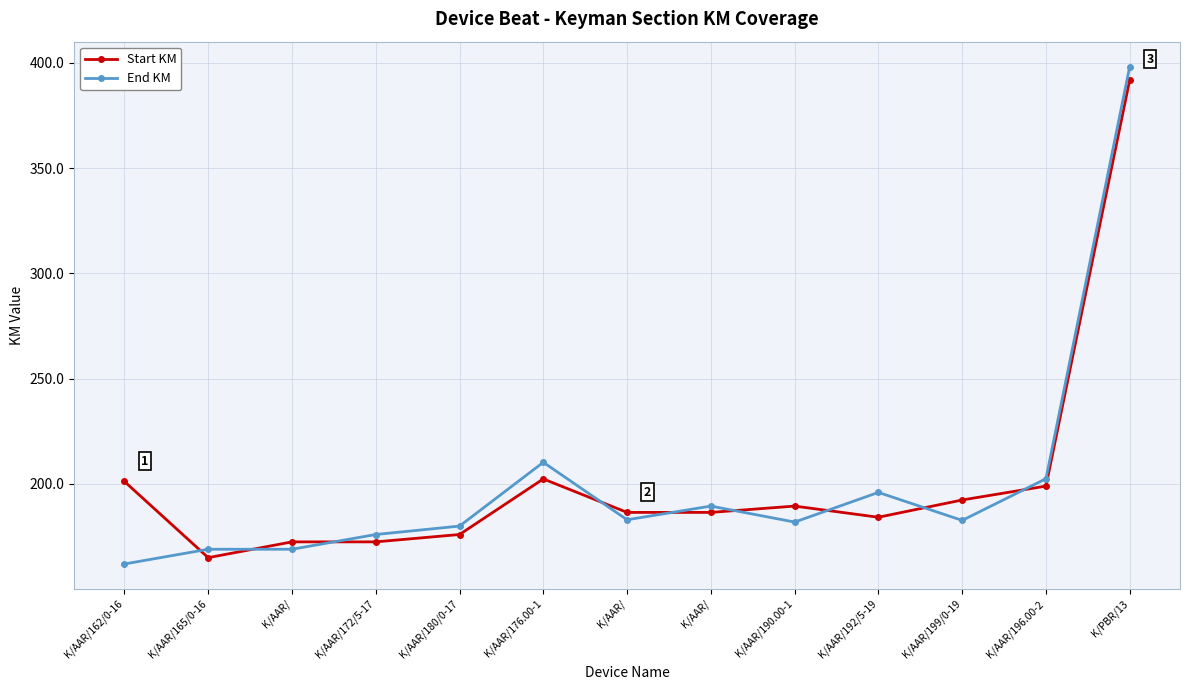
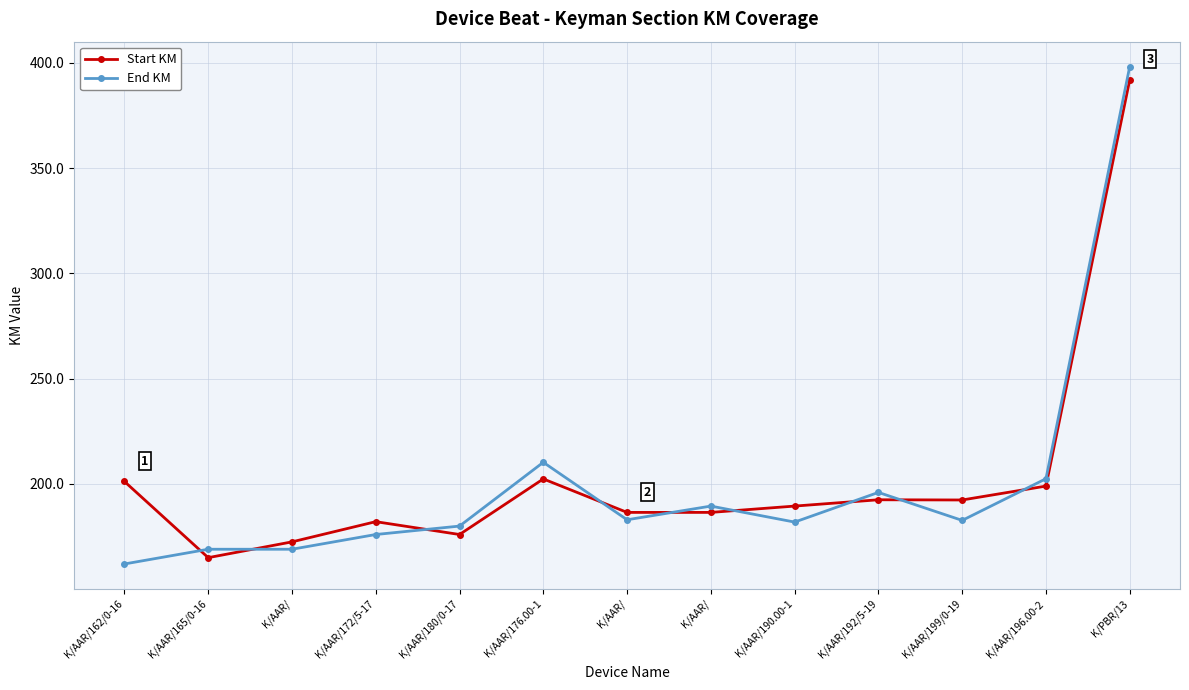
  {
    "Start KM": {
      "K/AAR/165/0-16": 165,
-     "K/AAR/172/5-17": 173,
+     "K/AAR/172/5-17": 182,
      "K/AAR/180/0-17": 176,
      "K/AAR/176.00-1": 202,
      "K/AAR/190.00-1": 190,
-     "K/AAR/192/5-19": 184,
+     "K/AAR/192/5-19": 193,
      "K/AAR/199/0-19": 192,
      "K/AAR/196.00-2": 199,
      "K/PBR/13": 392
    },
    "End KM": {
      "K/AAR/162/0-16": 162,
      "K/AAR/165/0-16": 169,
      "K/AAR/172/5-17": 176,
      "K/AAR/180/0-17": 180,
      "K/AAR/176.00-1": 210,
      "K/AAR/190.00-1": 182,
      "K/AAR/192/5-19": 196,
      "K/AAR/199/0-19": 183,
      "K/AAR/196.00-2": 203
    }
  }
